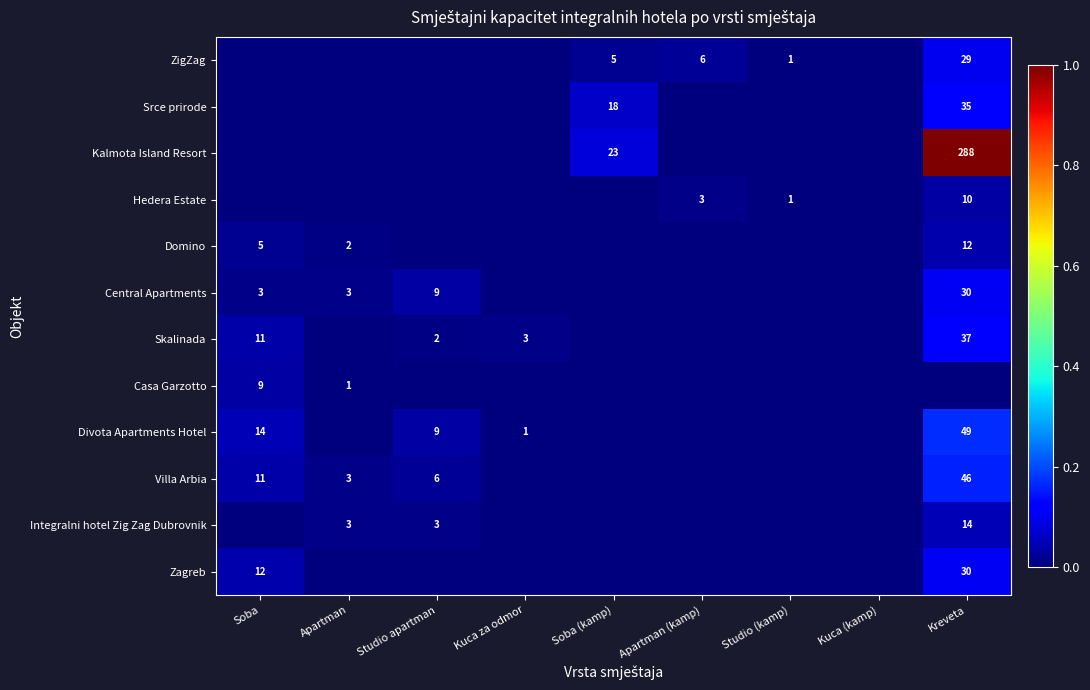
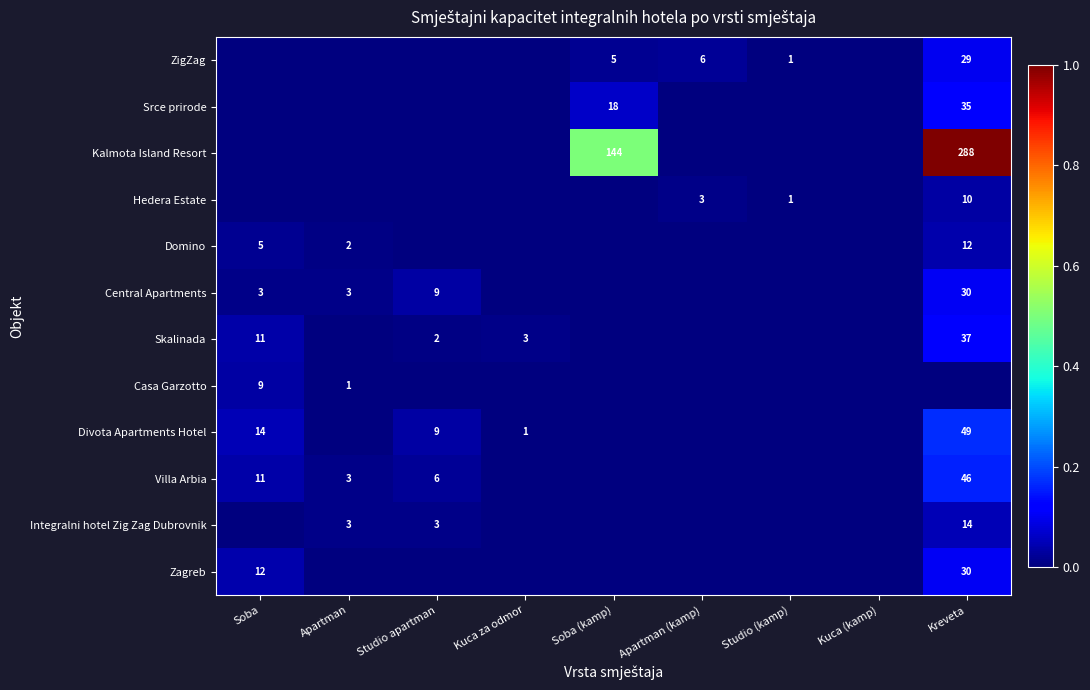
  {
    "ZigZag": {
      "Soba (kamp)": 5,
      "Apartman (kamp)": 6,
      "Studio (kamp)": 1,
      "Kreveta": 29
    },
    "Srce prirode": {
      "Soba (kamp)": 18,
      "Kreveta": 35
    },
    "Kalmota Island Resort": {
-     "Soba (kamp)": 23,
+     "Soba (kamp)": 144,
      "Kreveta": 288
    },
    "Hedera Estate": {
      "Apartman (kamp)": 3,
      "Studio (kamp)": 1,
      "Kreveta": 10
    },
    "Domino": {
      "Soba": 5,
      "Apartman": 2,
      "Kreveta": 12
    },
    "Central Apartments": {
      "Soba": 3,
      "Apartman": 3,
      "Studio apartman": 9,
      "Kreveta": 30
    },
    "Skalinada": {
      "Soba": 11,
      "Studio apartman": 2,
      "Kuca za odmor": 3,
      "Kreveta": 37
    },
    "Casa Garzotto": {
      "Soba": 9,
      "Apartman": 1
    },
    "Divota Apartments Hotel": {
      "Soba": 14,
      "Studio apartman": 9,
      "Kuca za odmor": 1,
      "Kreveta": 49
    },
    "Villa Arbia": {
      "Soba": 11,
      "Apartman": 3,
      "Studio apartman": 6,
      "Kreveta": 46
    },
    "Integralni hotel Zig Zag Dubrovnik": {
      "Apartman": 3,
      "Studio apartman": 3,
      "Kreveta": 14
    },
    "Zagreb": {
      "Soba": 12,
      "Kreveta": 30
    }
  }
